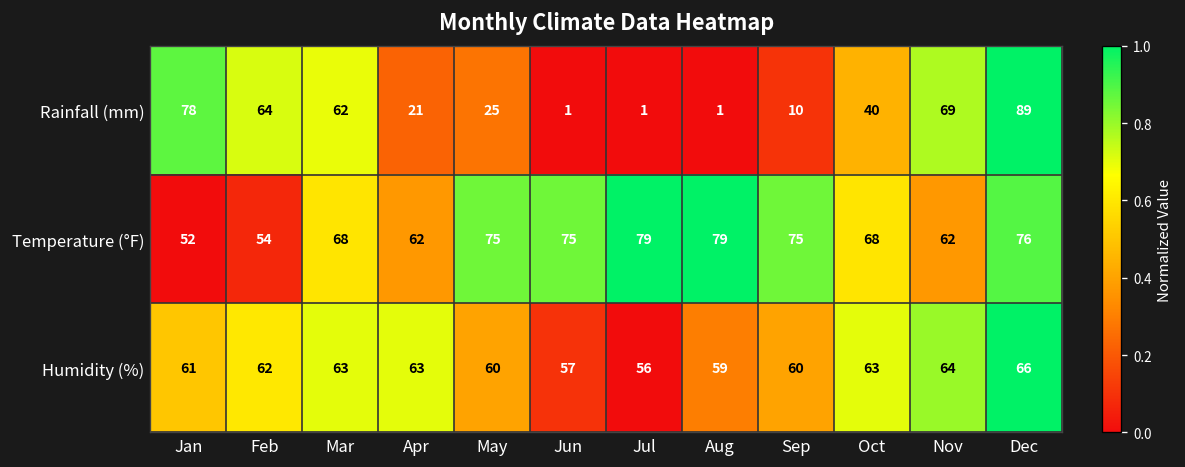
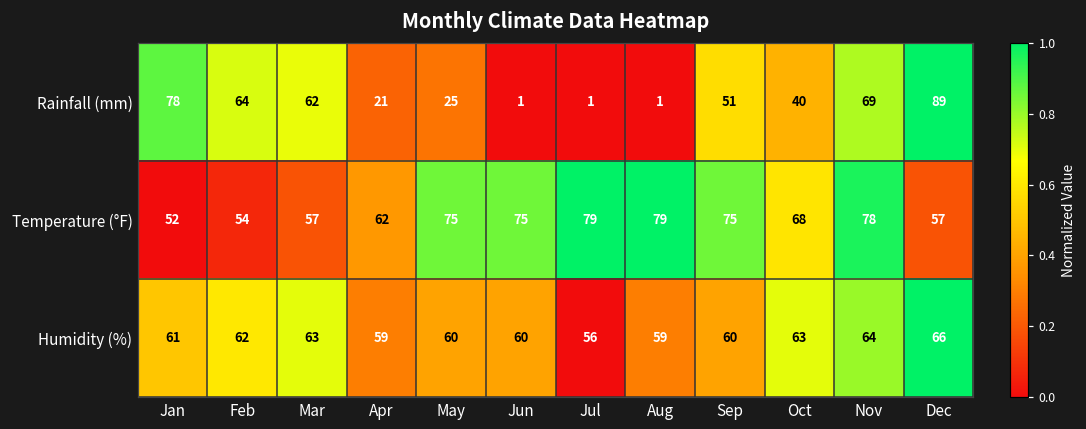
  {
    "Rainfall (mm)": {
      "Jan": 78,
      "Feb": 64,
      "Mar": 62,
      "Apr": 21,
      "May": 25,
      "Jun": 1,
      "Jul": 1,
      "Aug": 1,
-     "Sep": 10,
+     "Sep": 51,
      "Oct": 40,
      "Nov": 69,
      "Dec": 89
    },
    "Temperature (°F)": {
      "Jan": 52,
      "Feb": 54,
-     "Mar": 68,
+     "Mar": 57,
      "Apr": 62,
      "May": 75,
      "Jun": 75,
      "Jul": 79,
      "Aug": 79,
      "Sep": 75,
      "Oct": 68,
-     "Nov": 62,
-     "Dec": 76
+     "Nov": 78,
+     "Dec": 57
    },
    "Humidity (%)": {
      "Jan": 61,
      "Feb": 62,
      "Mar": 63,
-     "Apr": 63,
+     "Apr": 59,
      "May": 60,
-     "Jun": 57,
+     "Jun": 60,
      "Jul": 56,
      "Aug": 59,
      "Sep": 60,
      "Oct": 63,
      "Nov": 64,
      "Dec": 66
    }
  }
